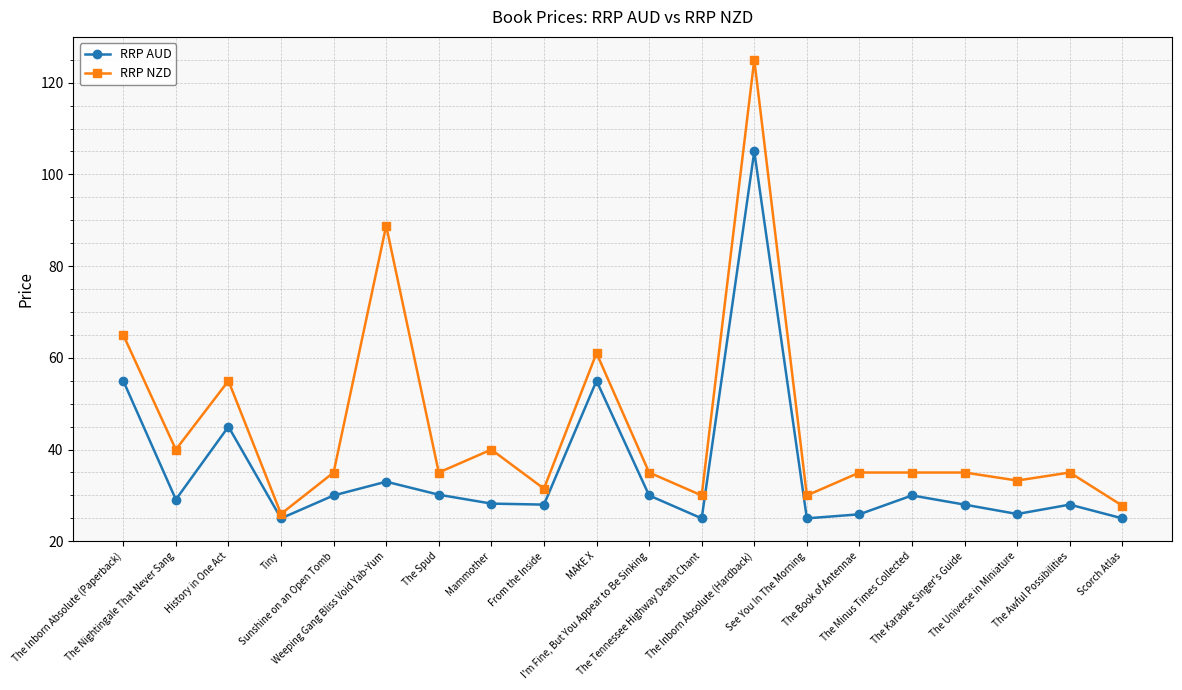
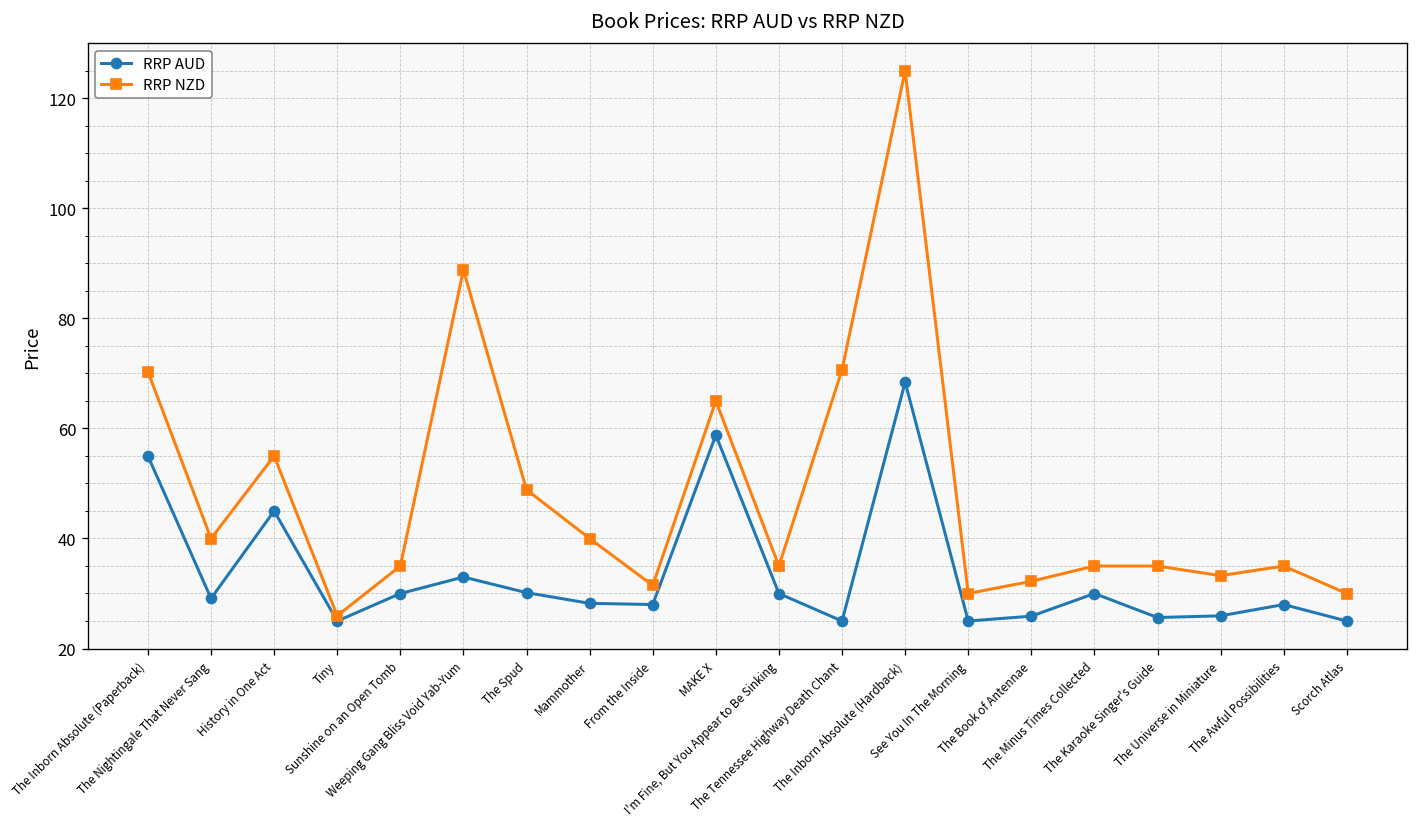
  {
    "RRP AUD": {
      "The Inborn Absolute (Paperback)": 55,
      "The Nightingale That Never Sang": 29,
      "History in One Act": 45,
      "Tiny": 25,
      "Sunshine on an Open Tomb": 30,
      "Weeping Gang Bliss Void Yab-Yum": 33,
      "The Spud": 30,
      "Mammother": 28,
      "From the Inside": 28,
-     "MAKE X": 55,
+     "MAKE X": 59,
      "I'm Fine, But You Appear to Be Sinking": 30,
      "The Tennessee Highway Death Chant": 25,
-     "The Inborn Absolute (Hardback)": 105,
+     "The Inborn Absolute (Hardback)": 68,
      "See You In The Morning": 25,
      "The Book of Antennae": 26,
      "The Minus Times Collected": 30,
-     "The Karaoke Singer's Guide": 28,
+     "The Karaoke Singer's Guide": 26,
      "The Universe in Miniature": 26,
      "The Awful Possibilities": 28,
      "Scorch Atlas": 25
    },
    "RRP NZD": {
-     "The Inborn Absolute (Paperback)": 65,
+     "The Inborn Absolute (Paperback)": 70,
      "The Nightingale That Never Sang": 40,
      "History in One Act": 55,
      "Tiny": 26,
      "Sunshine on an Open Tomb": 35,
      "Weeping Gang Bliss Void Yab-Yum": 89,
-     "The Spud": 35,
+     "The Spud": 49,
      "Mammother": 40,
      "From the Inside": 31,
-     "MAKE X": 61,
+     "MAKE X": 65,
      "I'm Fine, But You Appear to Be Sinking": 35,
-     "The Tennessee Highway Death Chant": 30,
+     "The Tennessee Highway Death Chant": 71,
      "The Inborn Absolute (Hardback)": 125,
      "See You In The Morning": 30,
-     "The Book of Antennae": 35,
+     "The Book of Antennae": 32,
      "The Minus Times Collected": 35,
      "The Karaoke Singer's Guide": 35,
      "The Universe in Miniature": 33,
      "The Awful Possibilities": 35,
-     "Scorch Atlas": 28
+     "Scorch Atlas": 30
    }
  }
